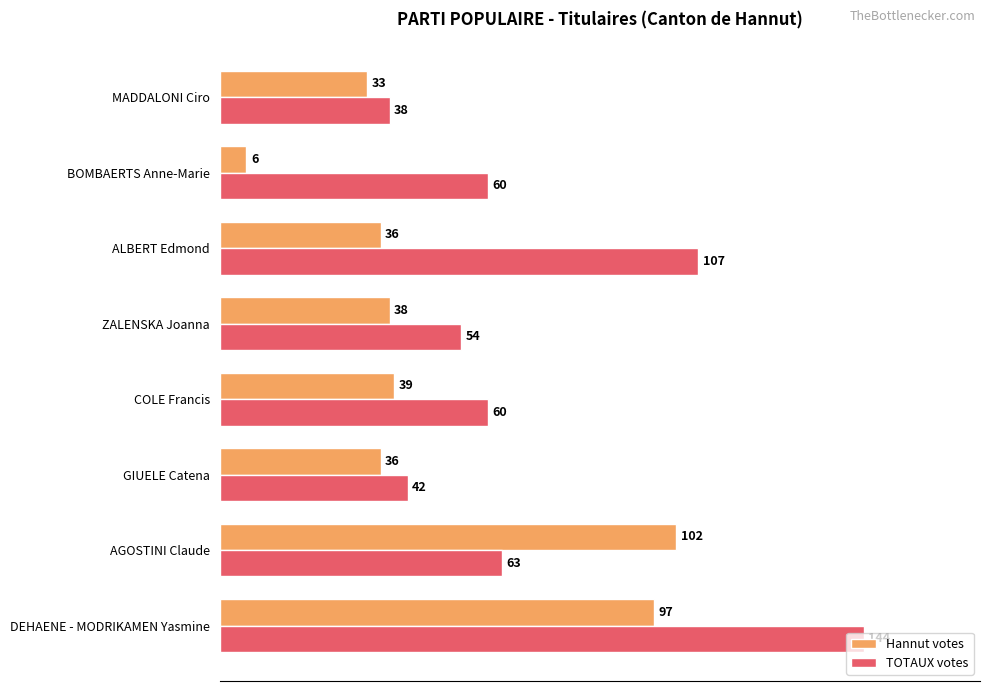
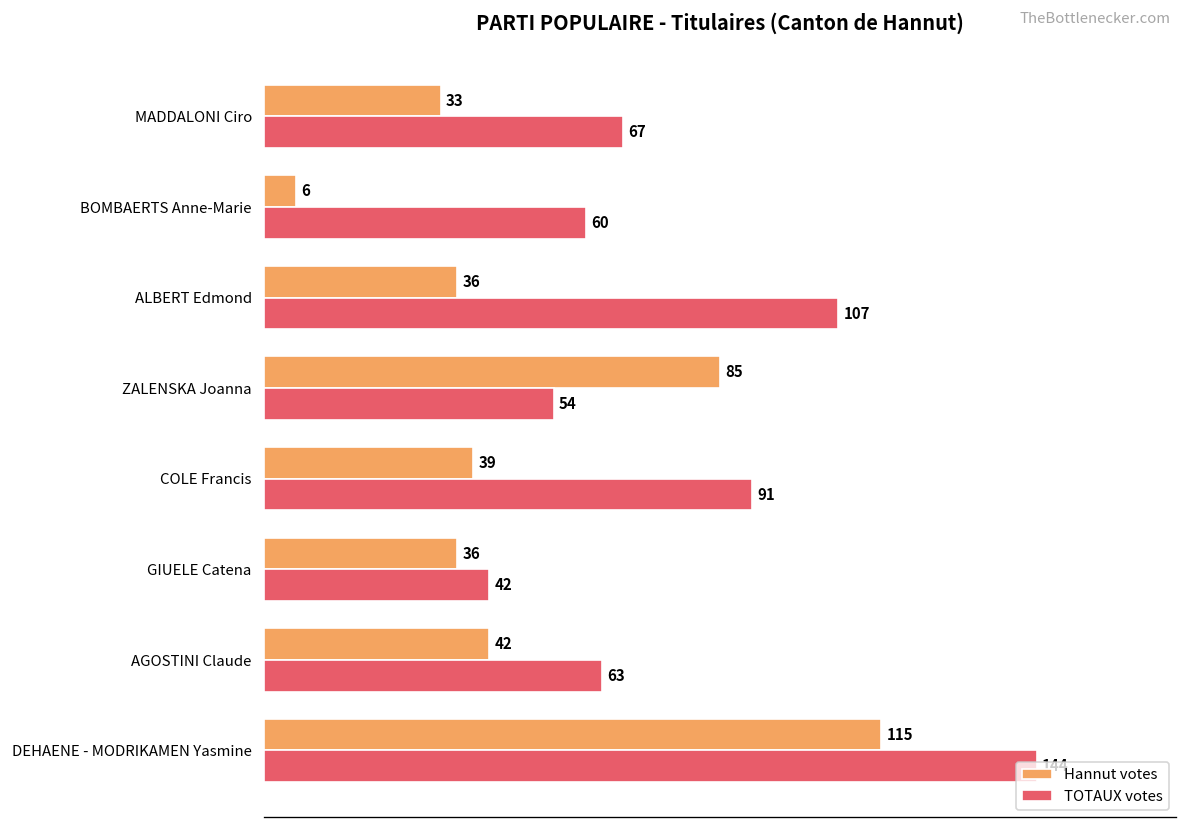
  {
    "Hannut votes": {
      "MADDALONI Ciro": 33,
      "BOMBAERTS Anne-Marie": 6,
      "ALBERT Edmond": 36,
-     "ZALENSKA Joanna": 38,
+     "ZALENSKA Joanna": 85,
      "COLE Francis": 39,
      "GIUELE Catena": 36,
-     "AGOSTINI Claude": 102,
-     "DEHAENE - MODRIKAMEN Yasmine": 97
+     "AGOSTINI Claude": 42,
+     "DEHAENE - MODRIKAMEN Yasmine": 115
    },
    "TOTAUX votes": {
-     "MADDALONI Ciro": 38,
+     "MADDALONI Ciro": 67,
      "BOMBAERTS Anne-Marie": 60,
      "ALBERT Edmond": 107,
      "ZALENSKA Joanna": 54,
-     "COLE Francis": 60,
+     "COLE Francis": 91,
      "GIUELE Catena": 42,
      "AGOSTINI Claude": 63
    }
  }
